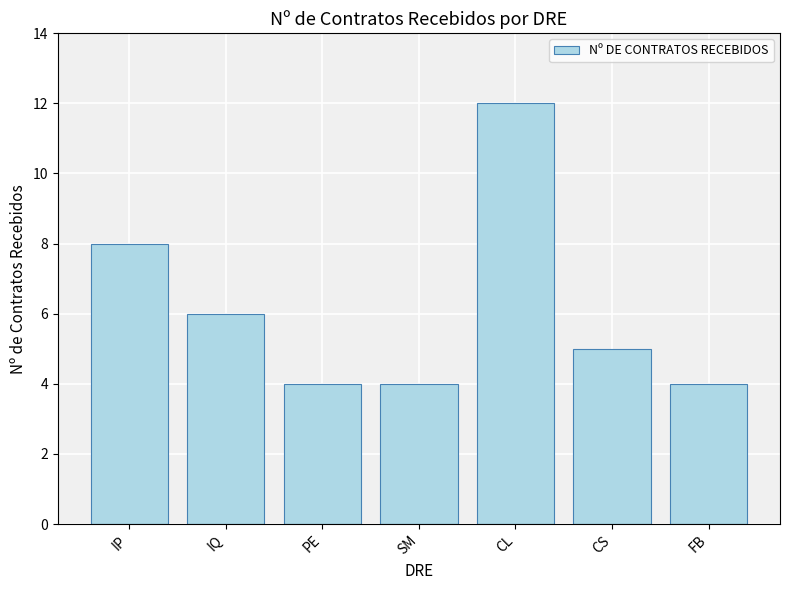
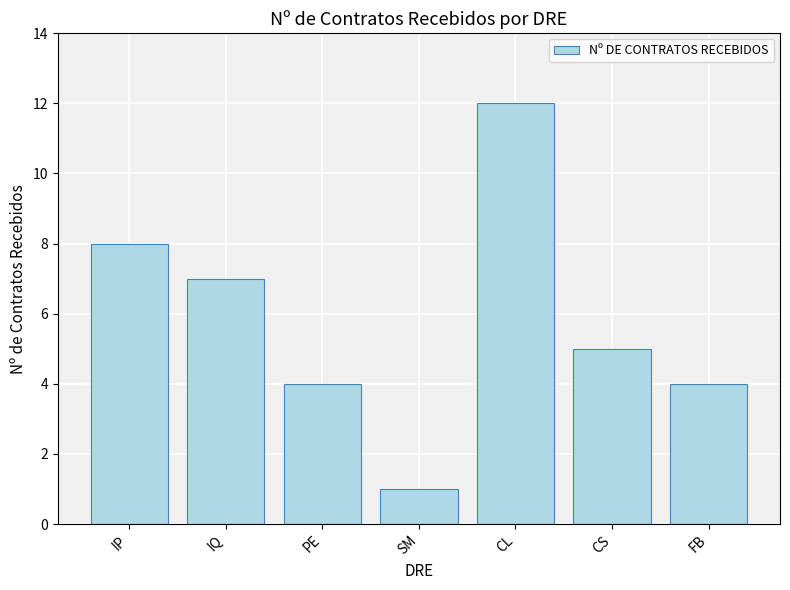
  {
    "IP": 8,
-   "IQ": 6,
+   "IQ": 7,
    "PE": 4,
-   "SM": 4,
+   "SM": 1,
    "CL": 12,
    "CS": 5,
    "FB": 4
  }
